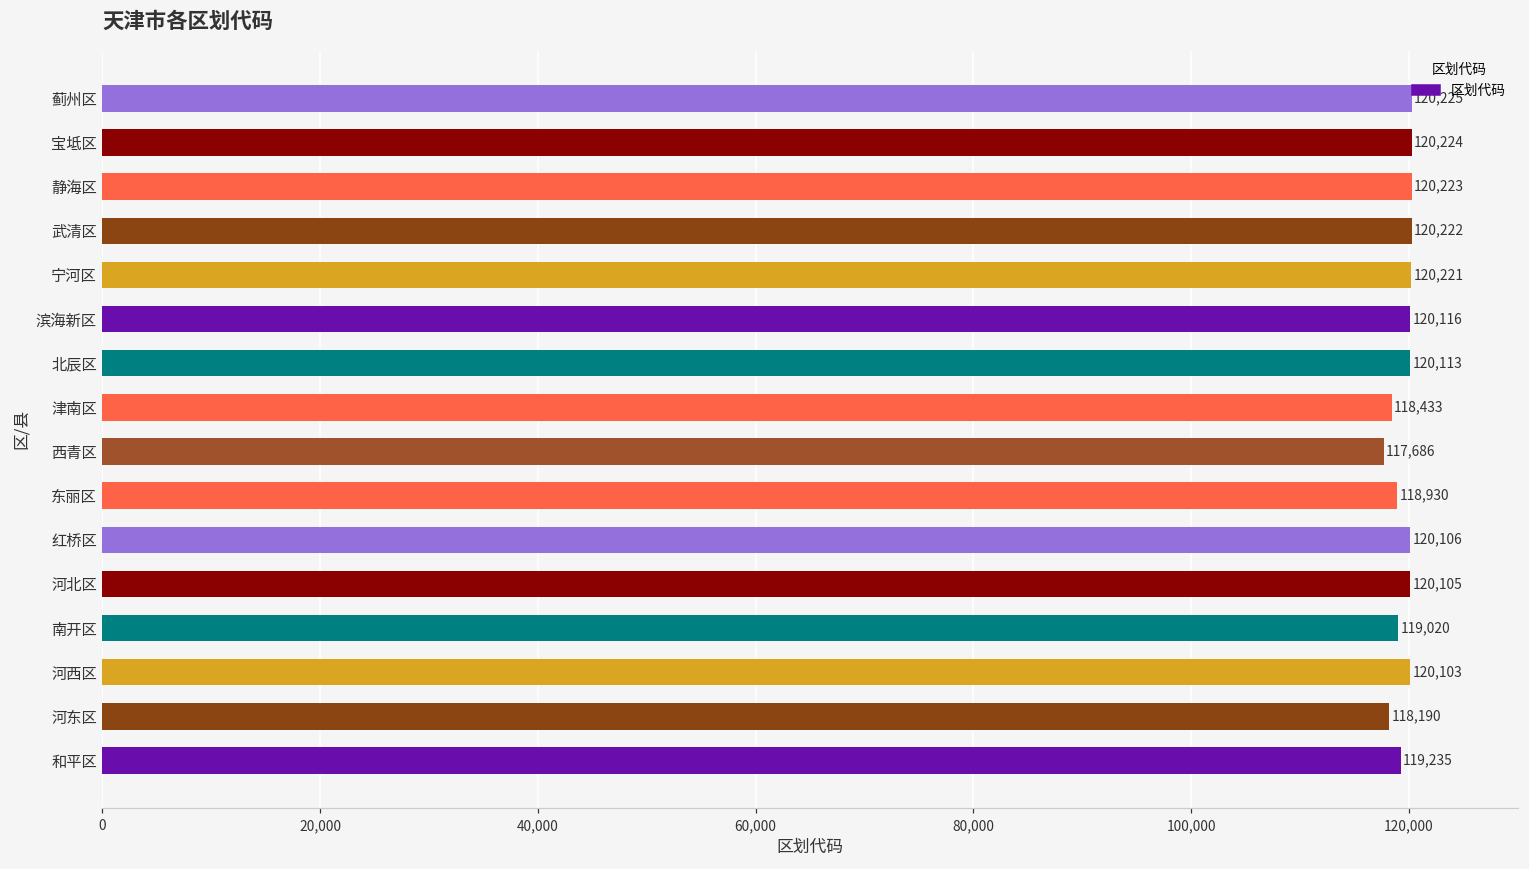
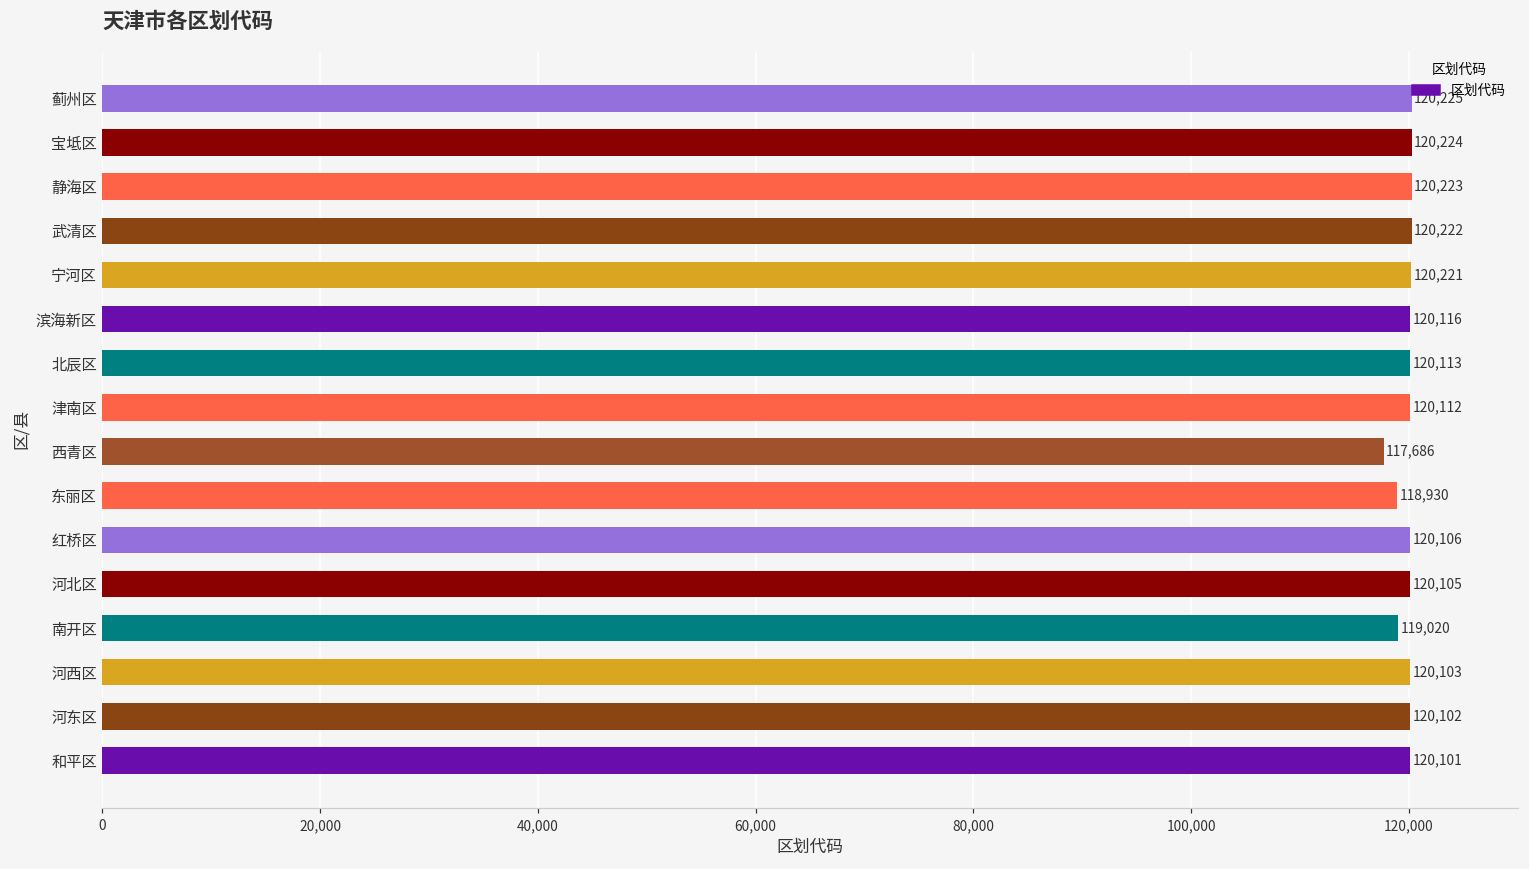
  {
    "蓟州区": "120,225",
    "宝坻区": "120,224",
    "静海区": "120,223",
    "武清区": "120,222",
    "宁河区": "120,221",
    "滨海新区": "120,116",
    "北辰区": "120,113",
-   "津南区": "118,433",
+   "津南区": "120,112",
    "西青区": "117,686",
    "东丽区": "118,930",
    "红桥区": "120,106",
    "河北区": "120,105",
    "南开区": "119,020",
    "河西区": "120,103",
-   "河东区": "118,190",
-   "和平区": "119,235"
+   "河东区": "120,102",
+   "和平区": "120,101"
  }
